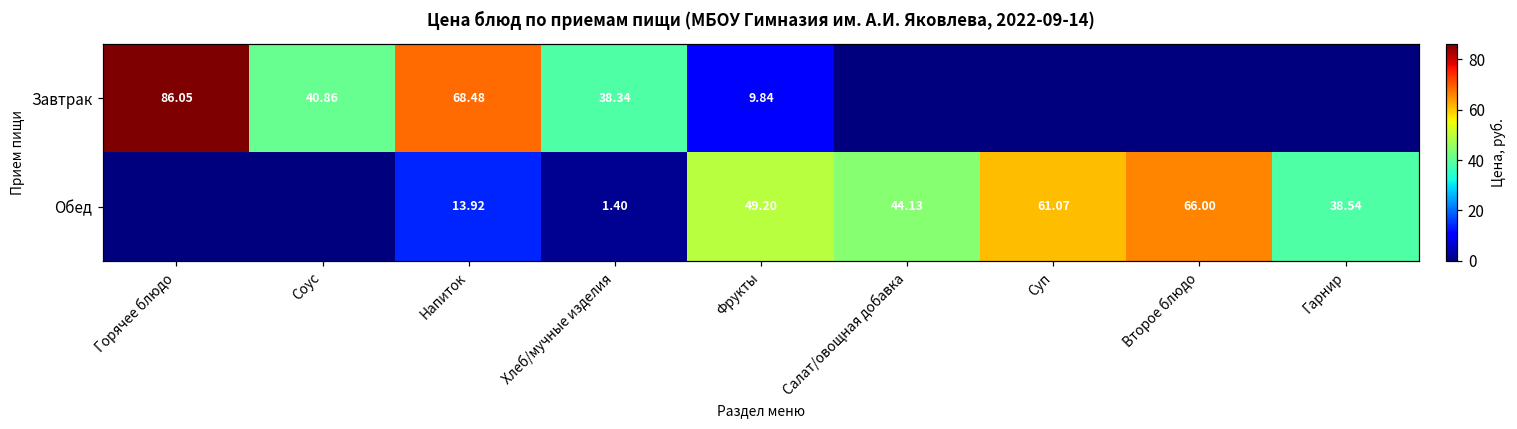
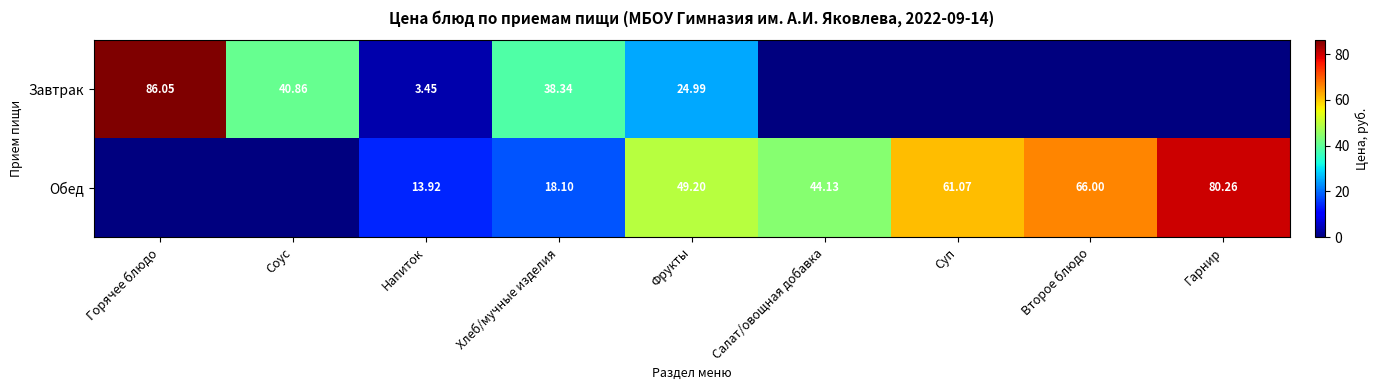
  {
    "Завтрак": {
      "Горячее блюдо": 86.05,
      "Соус": 40.86,
-     "Напиток": 68.48,
+     "Напиток": 3.45,
      "Хлеб/мучные изделия": 38.34,
-     "Фрукты": 9.84
+     "Фрукты": 24.99
    },
    "Обед": {
      "Напиток": 13.92,
-     "Хлеб/мучные изделия": 1.40,
+     "Хлеб/мучные изделия": 18.10,
      "Фрукты": 49.20,
      "Салат/овощная добавка": 44.13,
      "Суп": 61.07,
      "Второе блюдо": 66.00,
-     "Гарнир": 38.54
+     "Гарнир": 80.26
    }
  }
